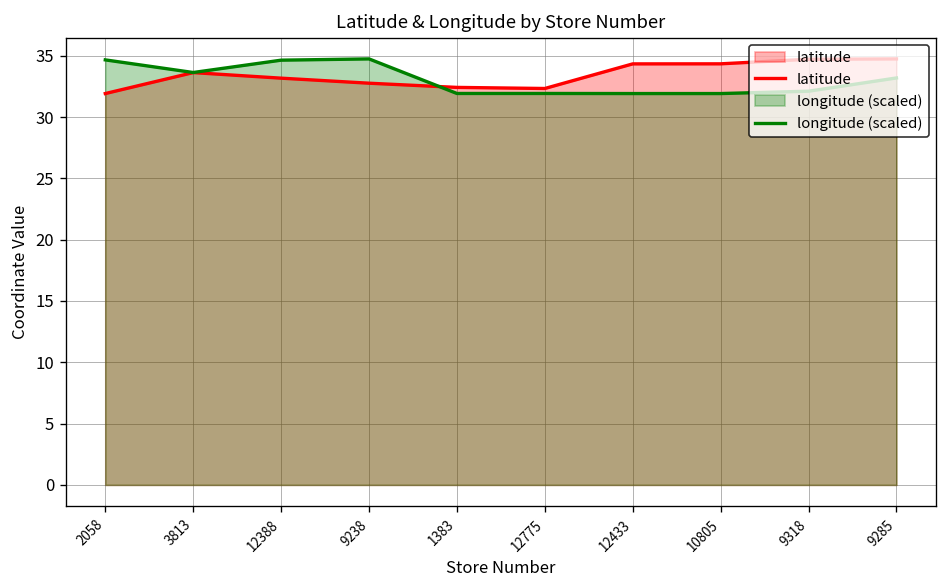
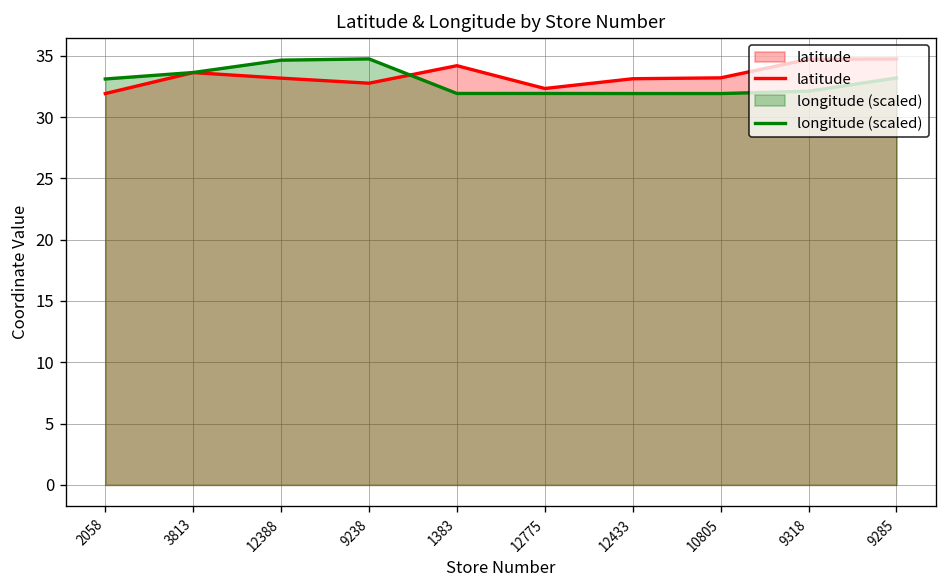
  {
    "latitude": {
      "2058": 31.9,
      "12388": 33.2,
      "9238": 32.8,
-     "1383": 32.4,
+     "1383": 34.2,
      "12775": 32.3,
-     "12433": 34.3,
-     "10805": 34.3
+     "12433": 33.1,
+     "10805": 33.2
    },
    "longitude (scaled)": {
-     "2058": 34.7,
+     "2058": 33.1,
      "12388": 34.6,
      "9238": 34.7,
      "1383": 31.9,
      "12775": 31.9,
      "12433": 31.9,
      "10805": 31.9
    }
  }
